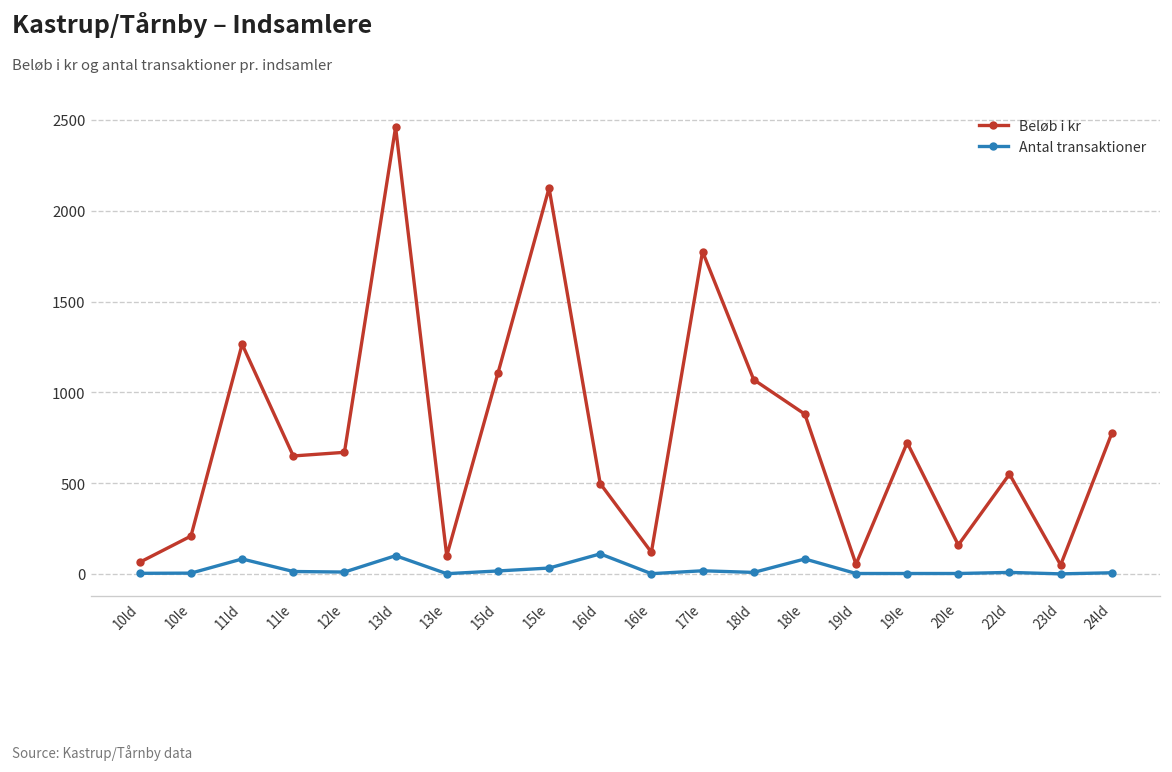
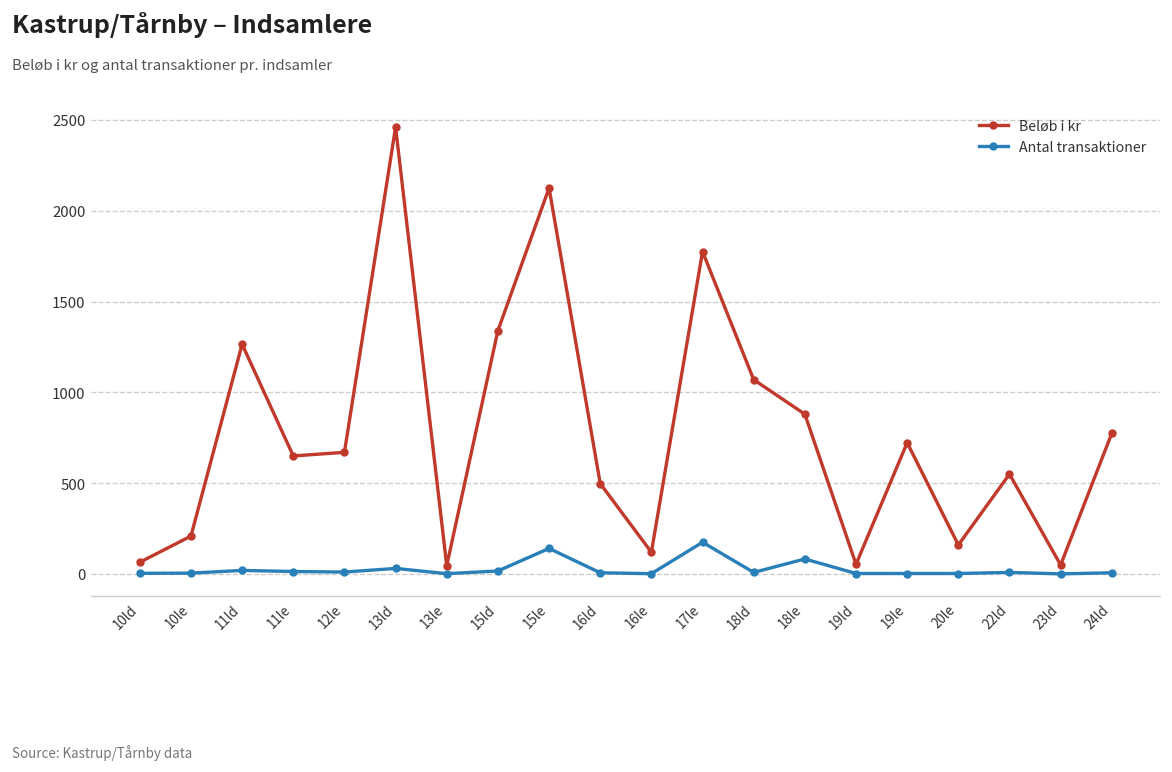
  {
    "Beløb i kr": {
      "10ld": 70,
      "10le": 210,
      "11ld": 1270,
      "11le": 650,
      "12le": 670,
      "13ld": 2460,
-     "13le": 100,
-     "15ld": 1110,
+     "13le": 50,
+     "15ld": 1340,
      "15le": 2130,
      "16ld": 500,
      "16le": 120,
      "17le": 1780,
      "18ld": 1070,
      "18le": 880,
      "19ld": 50,
      "19le": 720,
      "20le": 160,
      "22ld": 550,
      "23ld": 50,
      "24ld": 780
    },
    "Antal transaktioner": {
      "10ld": 0,
      "10le": 10,
-     "11ld": 80,
+     "11ld": 20,
      "11le": 10,
      "12le": 10,
-     "13ld": 100,
+     "13ld": 30,
      "13le": 0,
      "15ld": 20,
-     "15le": 30,
-     "16ld": 110,
+     "15le": 140,
+     "16ld": 10,
      "16le": 0,
-     "17le": 20,
+     "17le": 180,
      "18ld": 10,
      "18le": 80,
      "19ld": 0,
      "19le": 0,
      "20le": 0,
      "22ld": 10,
      "23ld": 0,
      "24ld": 10
    }
  }
